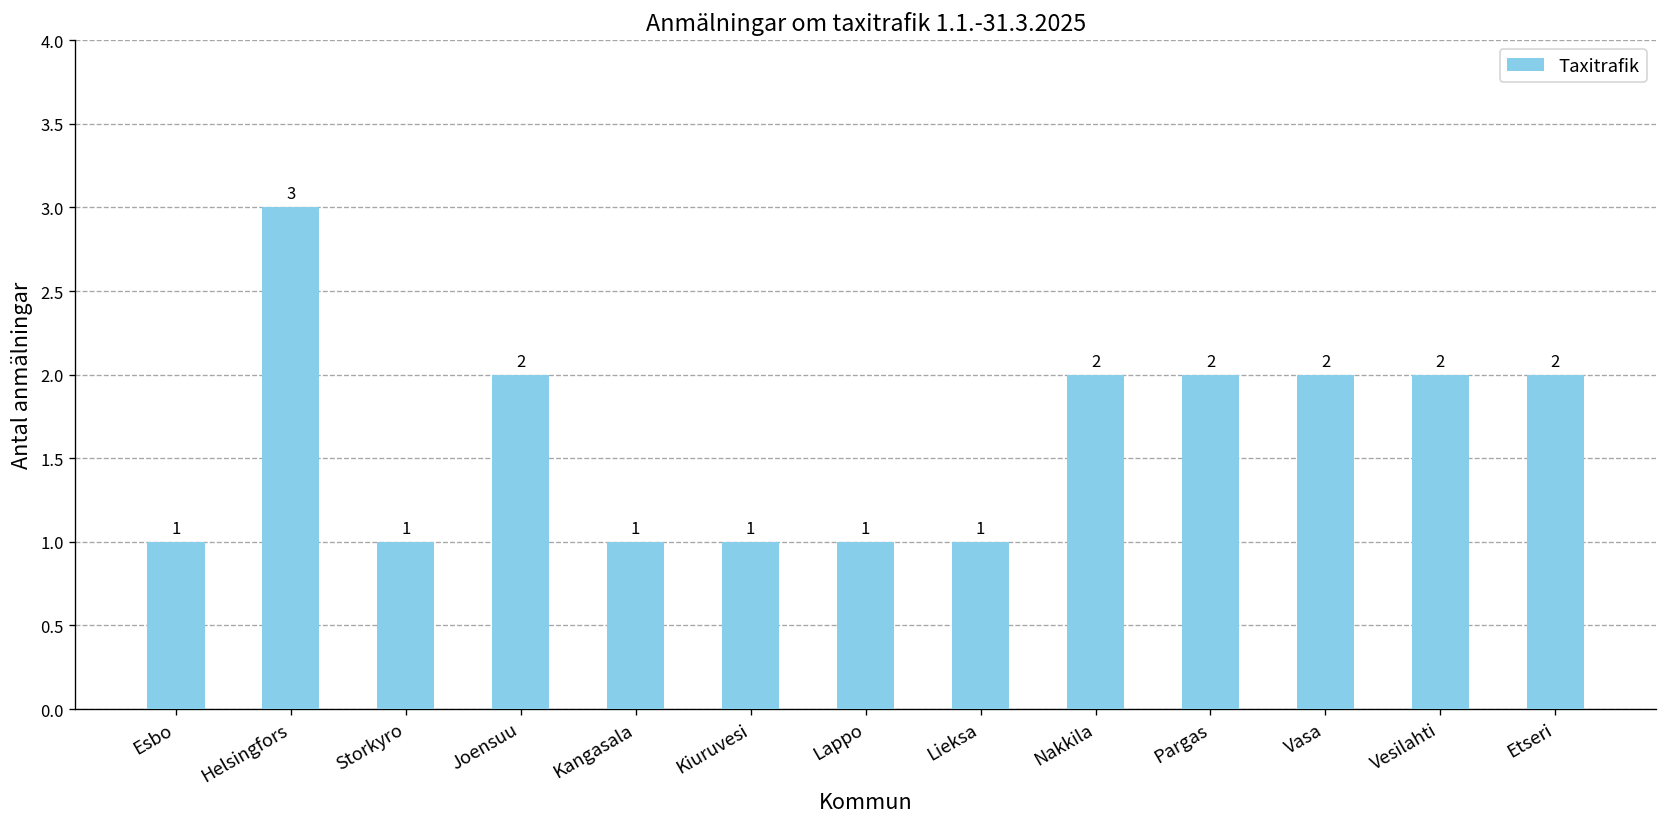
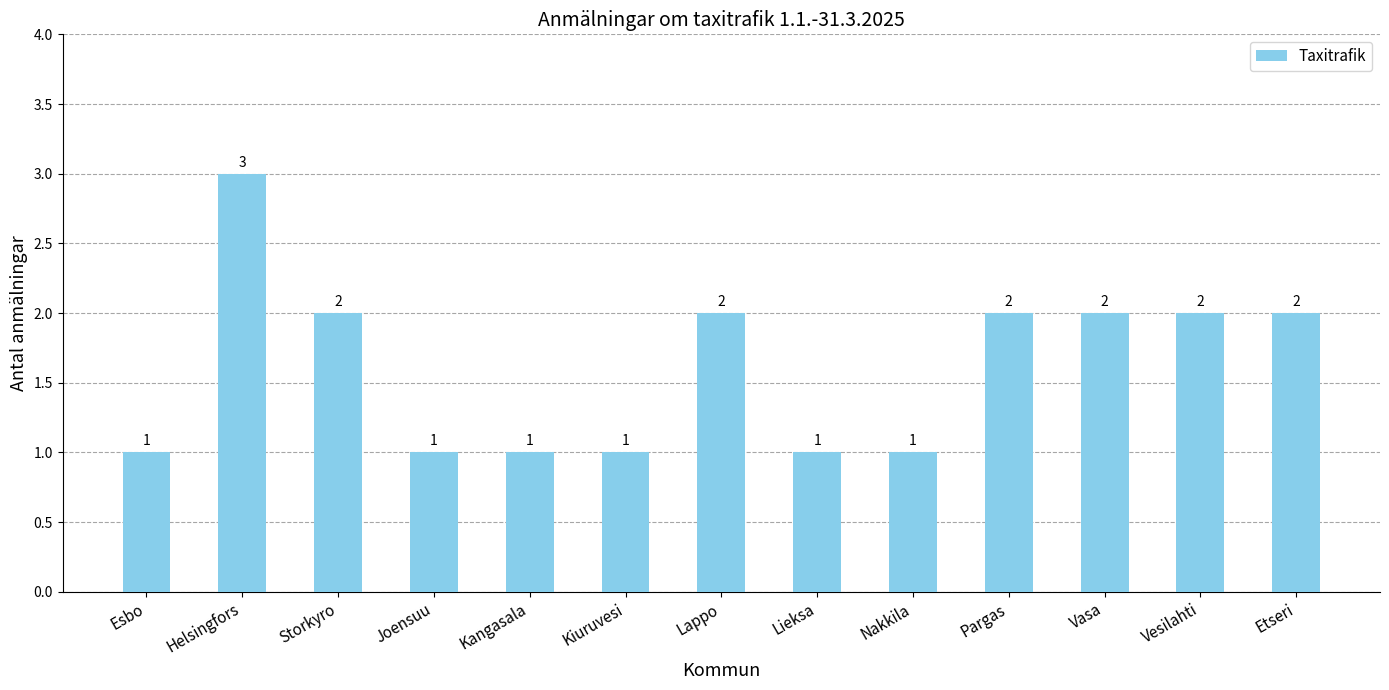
  {
    "Esbo": 1,
    "Helsingfors": 3,
-   "Storkyro": 1,
-   "Joensuu": 2,
+   "Storkyro": 2,
+   "Joensuu": 1,
    "Kangasala": 1,
    "Kiuruvesi": 1,
-   "Lappo": 1,
+   "Lappo": 2,
    "Lieksa": 1,
-   "Nakkila": 2,
+   "Nakkila": 1,
    "Pargas": 2,
    "Vasa": 2,
    "Vesilahti": 2,
    "Etseri": 2
  }
